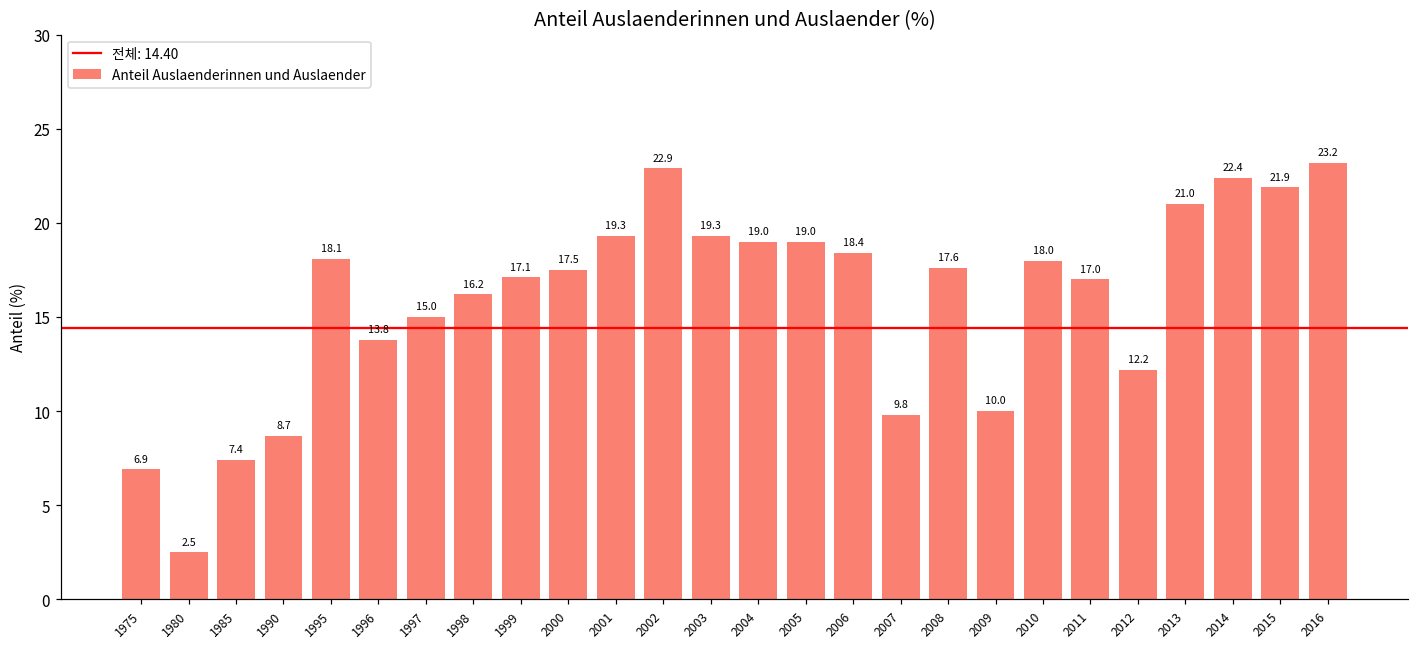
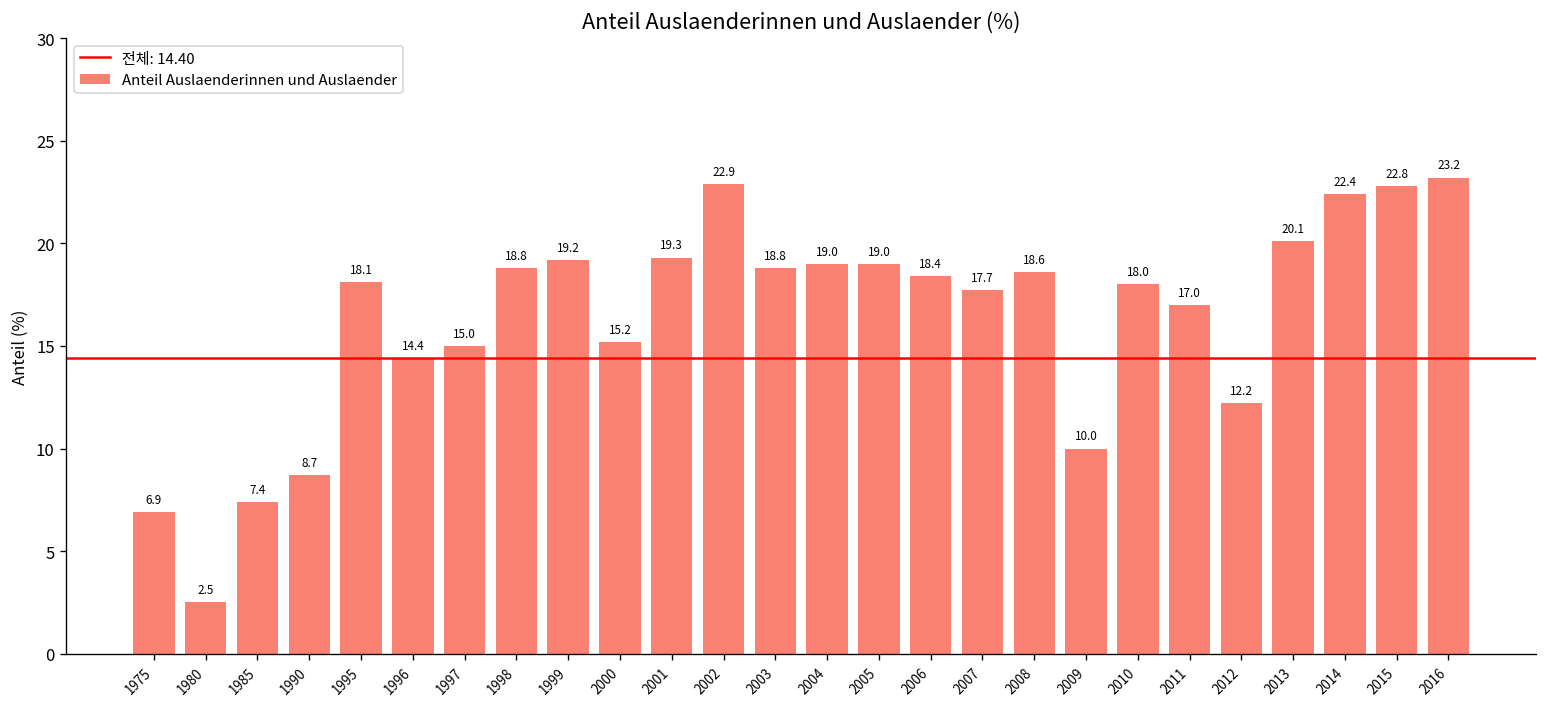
  {
    "1975": 6.9,
    "1980": 2.5,
    "1985": 7.4,
    "1990": 8.7,
    "1995": 18.1,
-   "1996": 13.8,
+   "1996": 14.4,
    "1997": 15.0,
-   "1998": 16.2,
-   "1999": 17.1,
-   "2000": 17.5,
+   "1998": 18.8,
+   "1999": 19.2,
+   "2000": 15.2,
    "2001": 19.3,
    "2002": 22.9,
-   "2003": 19.3,
+   "2003": 18.8,
    "2004": 19.0,
    "2005": 19.0,
    "2006": 18.4,
-   "2007": 9.8,
-   "2008": 17.6,
+   "2007": 17.7,
+   "2008": 18.6,
    "2009": 10.0,
    "2010": 18.0,
    "2011": 17.0,
    "2012": 12.2,
-   "2013": 21.0,
+   "2013": 20.1,
    "2014": 22.4,
-   "2015": 21.9,
+   "2015": 22.8,
    "2016": 23.2
  }
